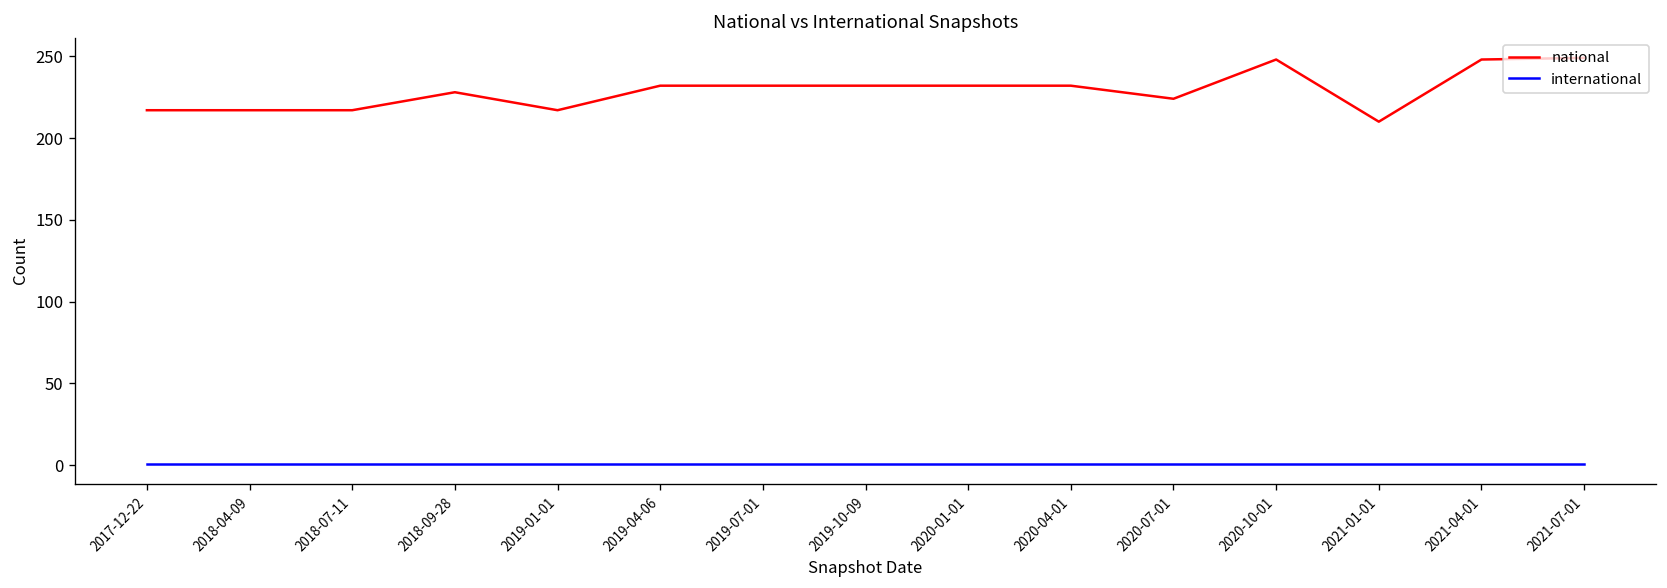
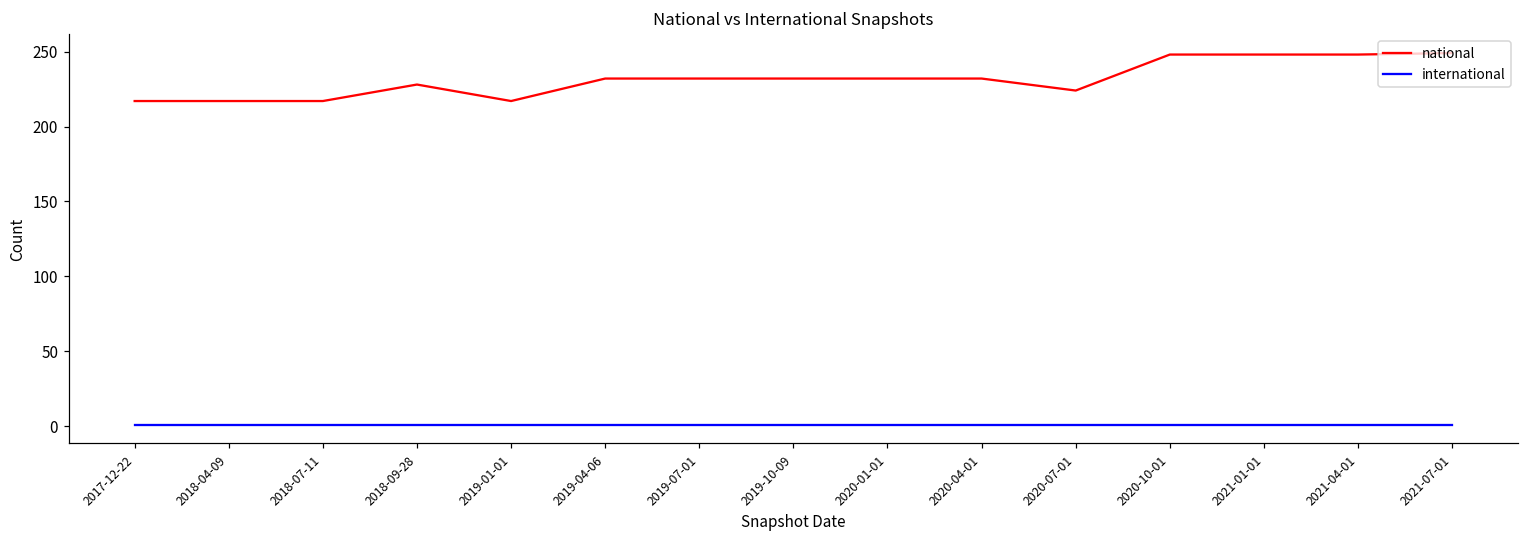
  {
    "national": {
      "2017-12-22": 217,
      "2018-04-09": 217,
      "2018-07-11": 217,
      "2018-09-28": 228,
      "2019-01-01": 217,
      "2019-04-06": 232,
      "2019-07-01": 232,
      "2019-10-09": 232,
      "2020-01-01": 232,
      "2020-04-01": 232,
      "2020-07-01": 224,
      "2020-10-01": 248,
-     "2021-01-01": 210,
+     "2021-01-01": 248,
      "2021-04-01": 248
    },
    "international": {
      "2017-12-22": 1,
      "2018-04-09": 1,
      "2018-07-11": 1,
      "2018-09-28": 1,
      "2019-01-01": 1,
      "2019-04-06": 1,
      "2019-07-01": 1,
      "2019-10-09": 1,
      "2020-01-01": 1,
      "2020-04-01": 1,
      "2020-07-01": 1,
      "2020-10-01": 1,
      "2021-01-01": 1,
      "2021-04-01": 1,
      "2021-07-01": 1
    }
  }
